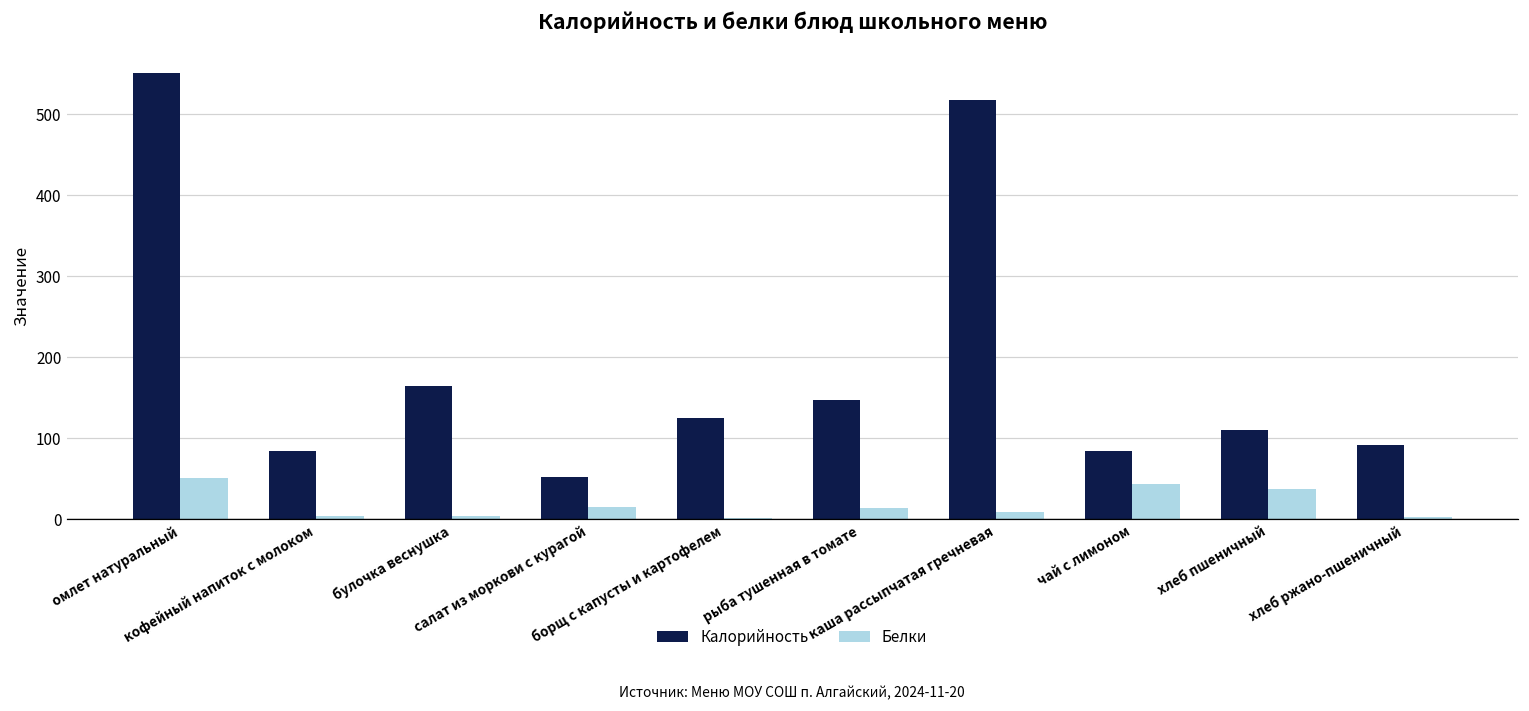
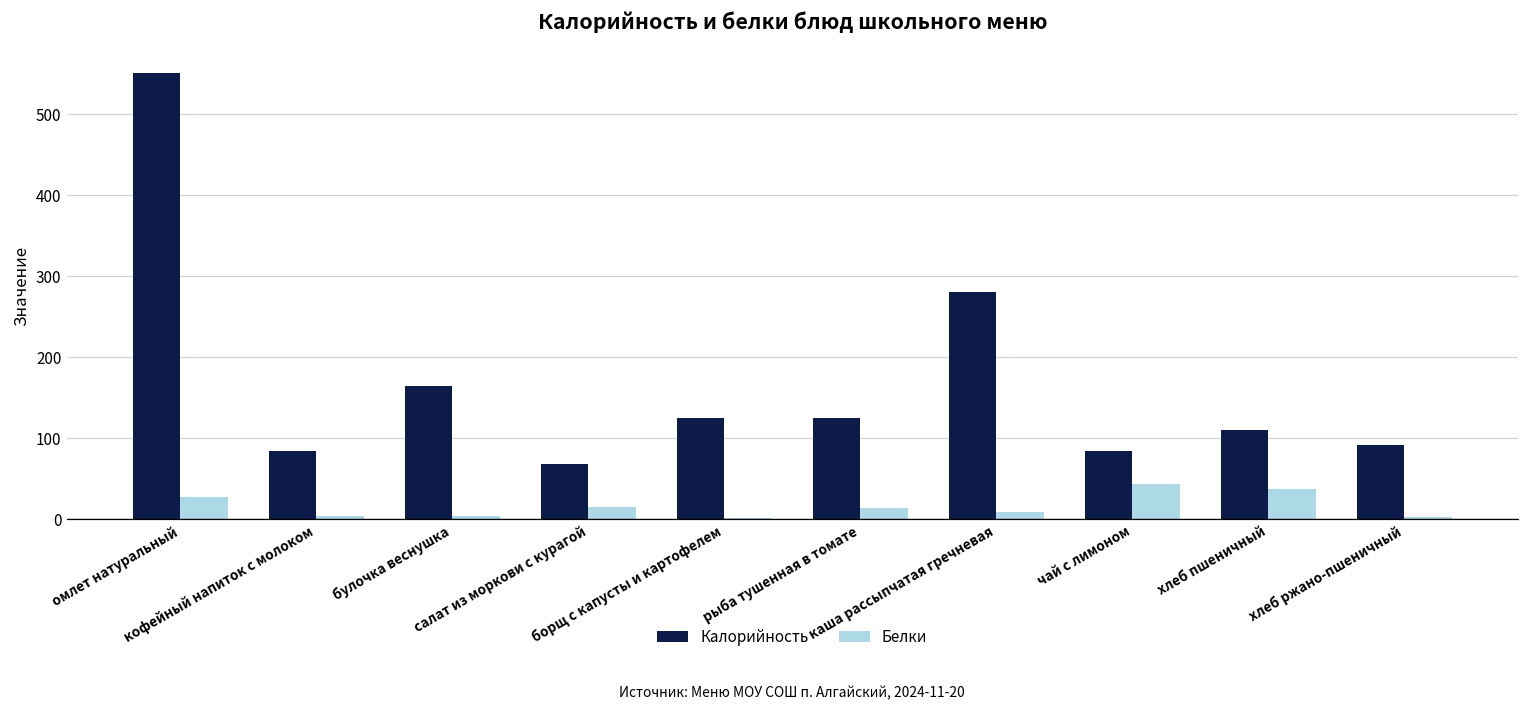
  {
    "Калорийность": {
      "омлет натуральный": 550,
      "кофейный напиток с молоком": 80,
      "булочка веснушка": 160,
-     "салат из моркови с курагой": 50,
+     "салат из моркови с курагой": 70,
      "борщ с капусты и картофелем": 120,
-     "рыба тушенная в томате": 150,
-     "каша рассыпчатая гречневая": 520,
+     "рыба тушенная в томате": 120,
+     "каша рассыпчатая гречневая": 280,
      "чай с лимоном": 80,
      "хлеб пшеничный": 110,
      "хлеб ржано-пшеничный": 90
    },
    "Белки": {
-     "омлет натуральный": 50,
+     "омлет натуральный": 30,
      "булочка веснушка": 0,
      "салат из моркови с курагой": 20,
      "рыба тушенная в томате": 10,
      "каша рассыпчатая гречневая": 10,
      "чай с лимоном": 40,
      "хлеб пшеничный": 40
    }
  }
